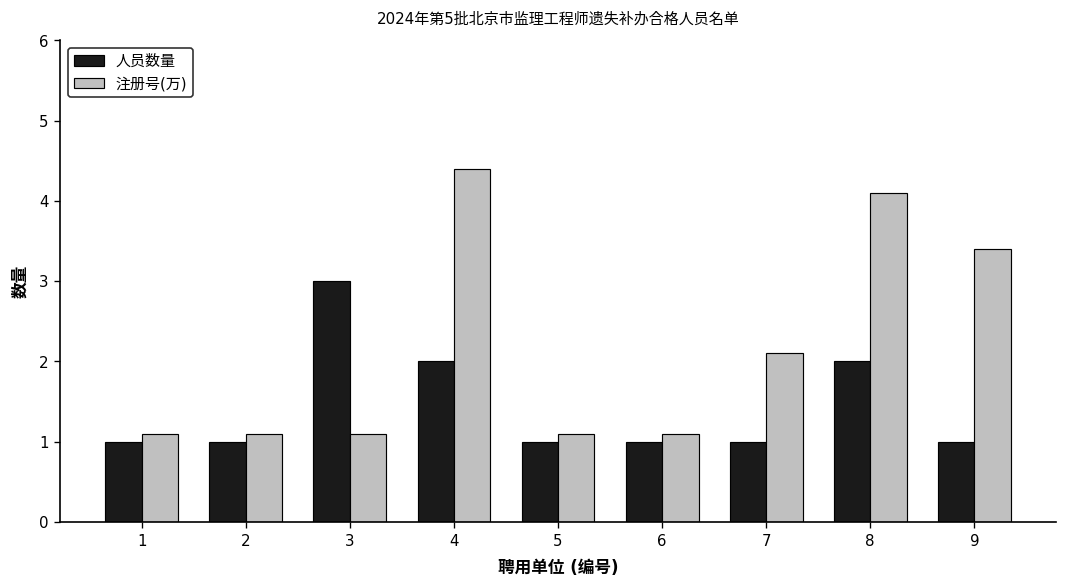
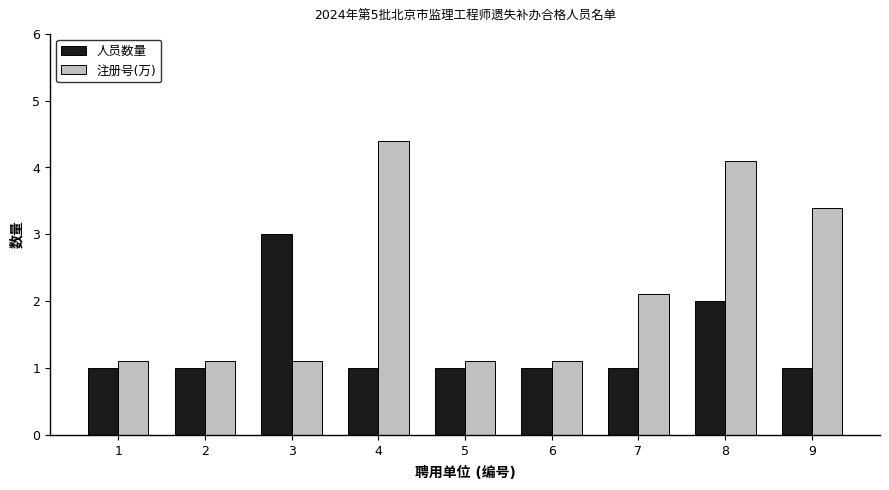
  {
    "人员数量": {
      "1": 1,
      "2": 1,
      "3": 3,
-     "4": 2,
+     "4": 1,
      "5": 1,
      "6": 1,
      "7": 1,
      "8": 2,
      "9": 1
    },
    "注册号(万)": {
      "1": 1.1,
      "2": 1.1,
      "3": 1.1,
      "4": 4.4,
      "5": 1.1,
      "6": 1.1,
      "7": 2.1,
      "8": 4.1,
      "9": 3.4
    }
  }
